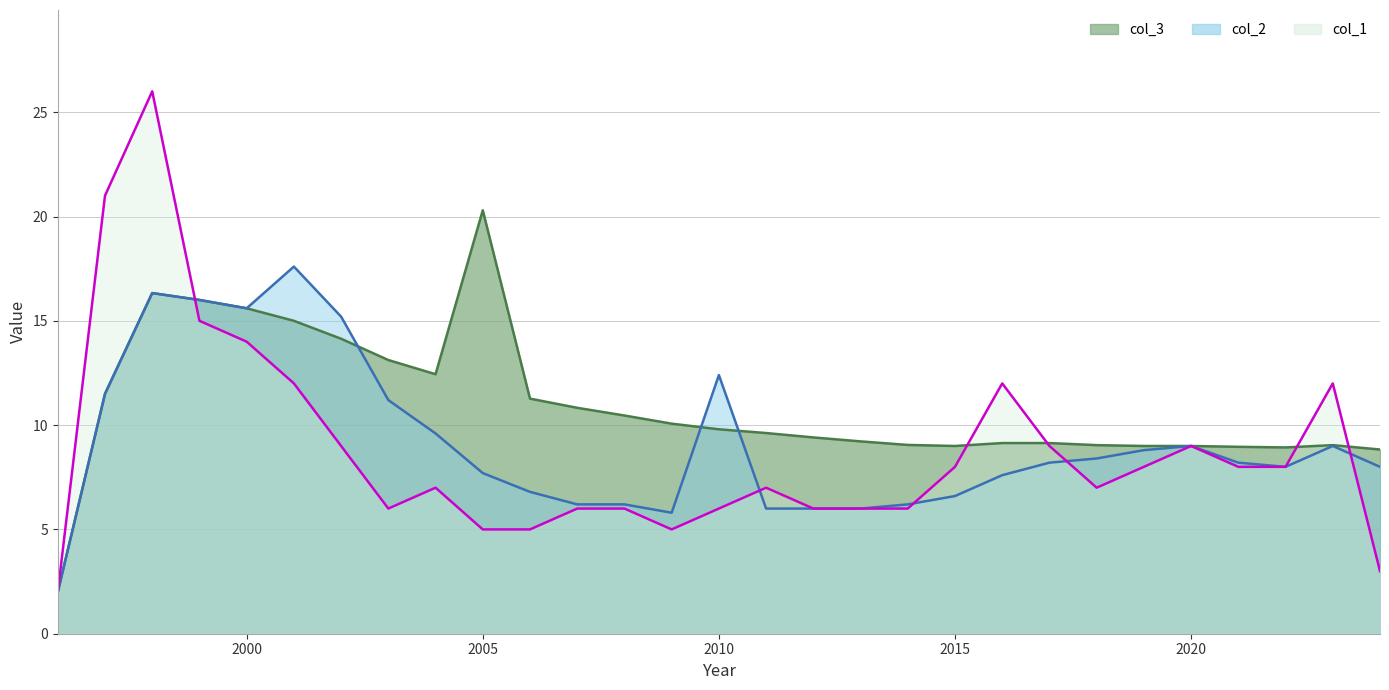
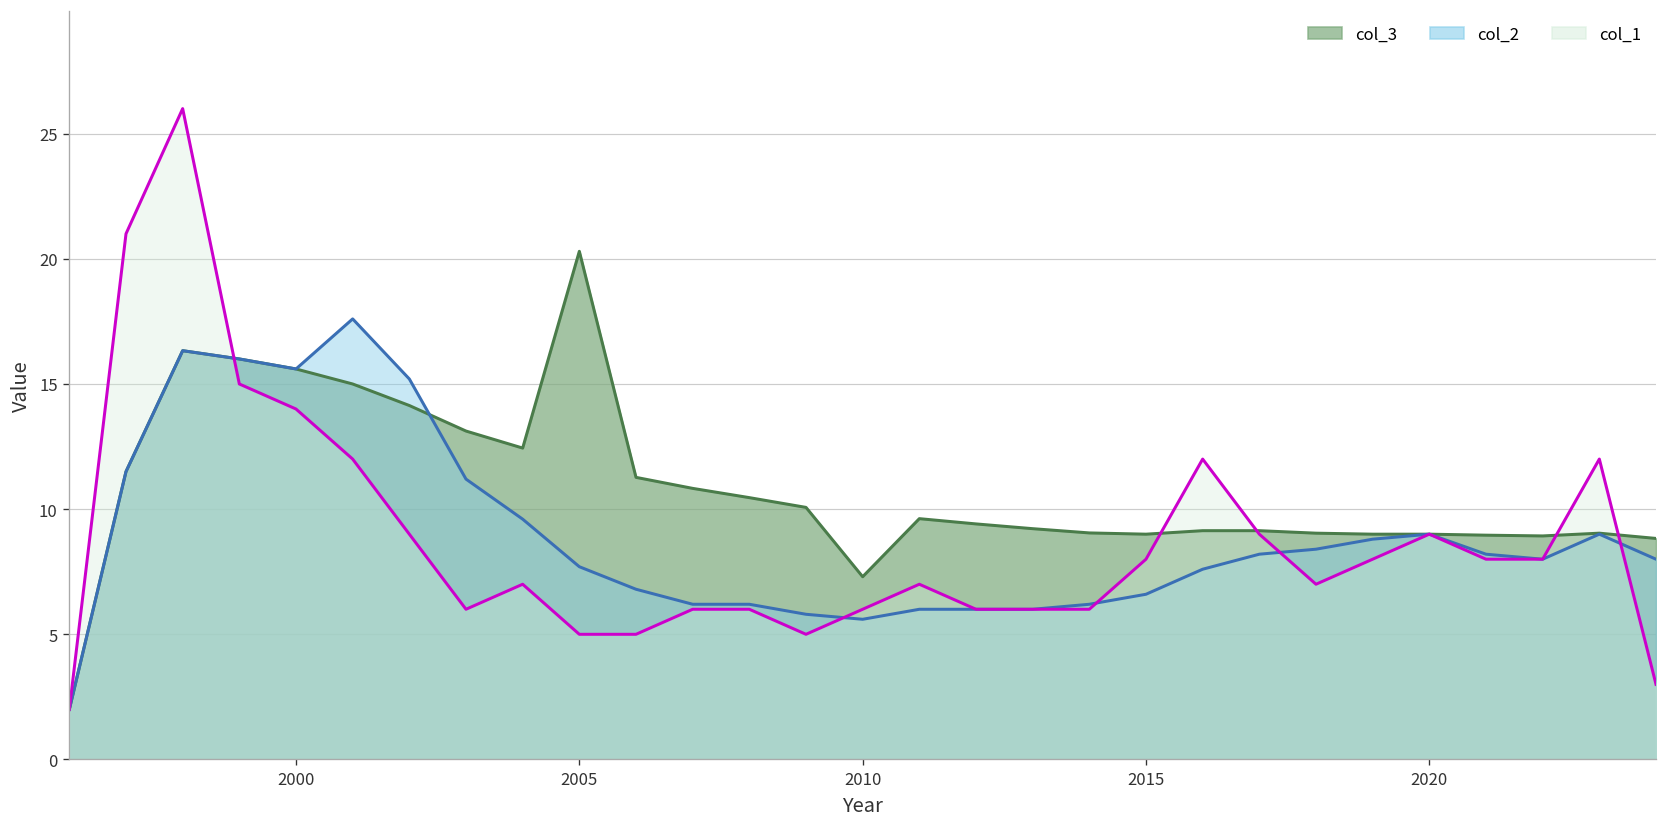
  {
    "col_3": {
      "2005": 20.3,
-     "2010": 9.8,
+     "2010": 7.3,
      "2015": 9.0
    },
    "col_2": {
      "2005": 7.7,
-     "2010": 12.4,
+     "2010": 5.6,
      "2015": 6.6
    },
    "col_1": {
      "2000": 14.0,
      "2005": 5.0,
      "2010": 6.0,
      "2015": 8.0
    }
  }
